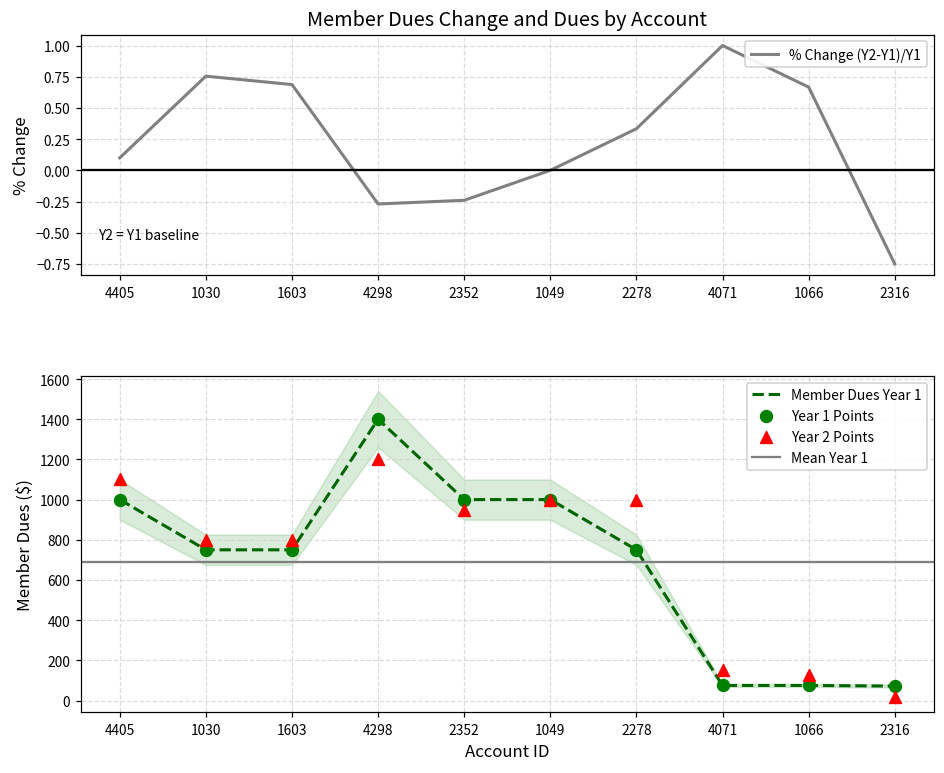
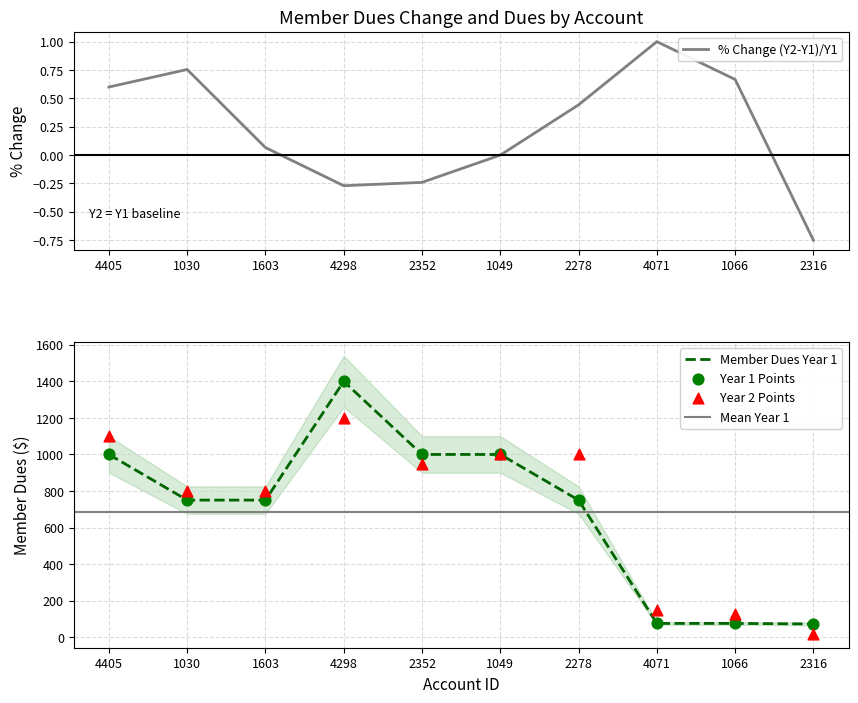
  {
    "Member Dues Change and Dues by Account": {
-     "4405": 0.1,
+     "4405": 0.6,
      "1030": 0.75,
-     "1603": 0.69,
+     "1603": 0.07,
      "4298": -0.27,
      "2352": -0.24,
      "1049": 0.00,
-     "2278": 0.33,
+     "2278": 0.44,
      "4071": 1.00,
      "1066": 0.67,
      "2316": -0.75
    }
  }
